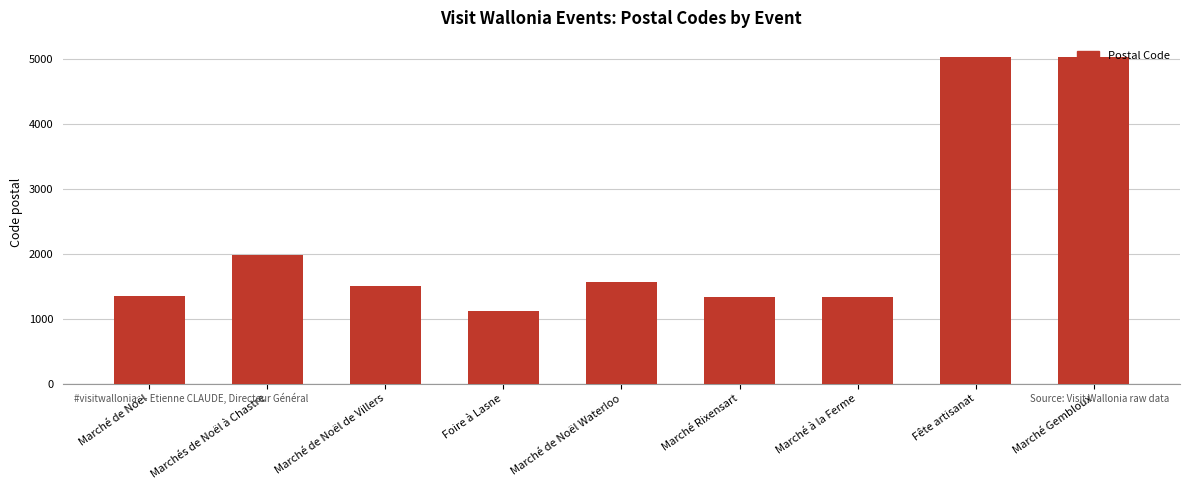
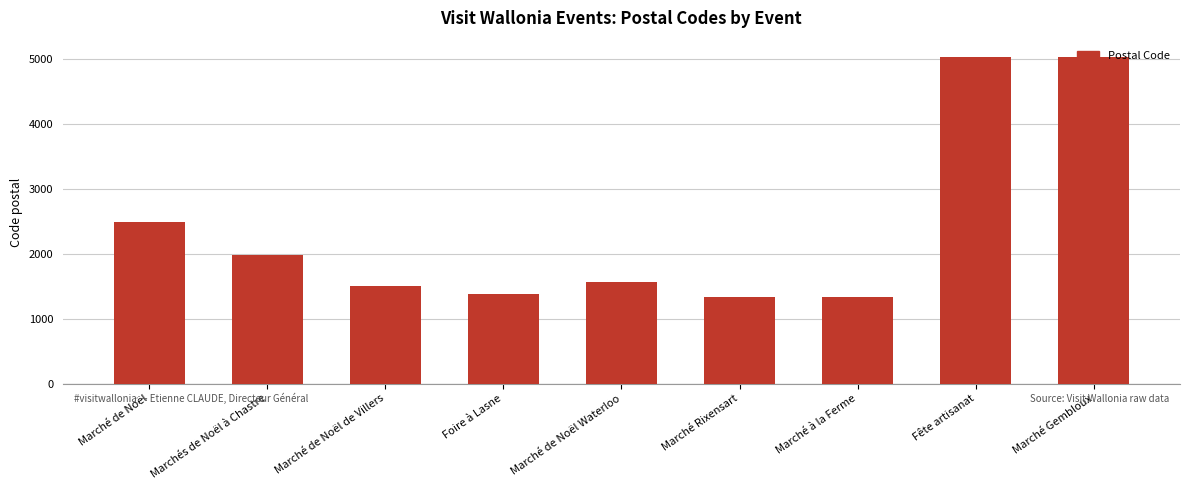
  {
-   "Marché de Noël": 1300,
+   "Marché de Noël": 2500,
    "Marchés de Noël à Chastre": 2000,
    "Marché de Noël de Villers": 1500,
-   "Foire à Lasne": 1100,
+   "Foire à Lasne": 1400,
    "Marché de Noël Waterloo": 1600,
    "Marché Rixensart": 1300,
    "Marché à la Ferme": 1300,
    "Fête artisanat": 5000,
    "Marché Gembloux": 5000
  }
